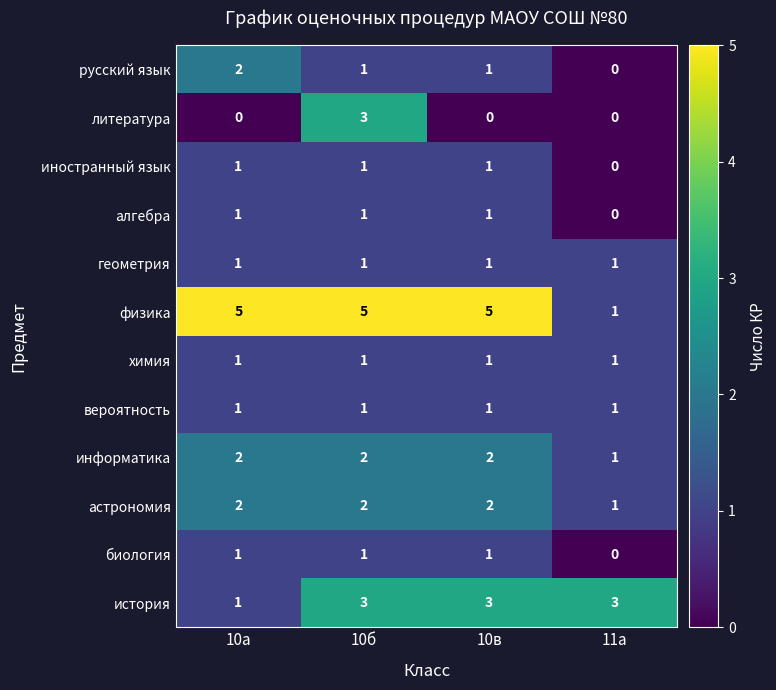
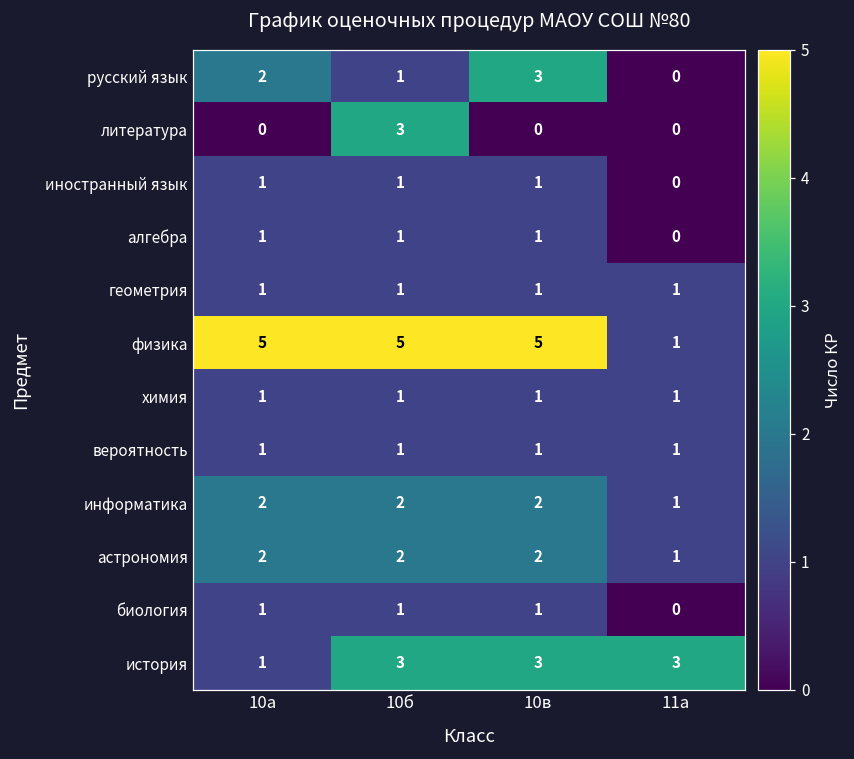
  {
    "русский язык": {
      "10а": 2,
      "10б": 1,
-     "10в": 1,
+     "10в": 3,
      "11а": 0
    },
    "литература": {
      "10а": 0,
      "10б": 3,
      "10в": 0,
      "11а": 0
    },
    "иностранный язык": {
      "10а": 1,
      "10б": 1,
      "10в": 1,
      "11а": 0
    },
    "алгебра": {
      "10а": 1,
      "10б": 1,
      "10в": 1,
      "11а": 0
    },
    "геометрия": {
      "10а": 1,
      "10б": 1,
      "10в": 1,
      "11а": 1
    },
    "физика": {
      "10а": 5,
      "10б": 5,
      "10в": 5,
      "11а": 1
    },
    "химия": {
      "10а": 1,
      "10б": 1,
      "10в": 1,
      "11а": 1
    },
    "вероятность": {
      "10а": 1,
      "10б": 1,
      "10в": 1,
      "11а": 1
    },
    "информатика": {
      "10а": 2,
      "10б": 2,
      "10в": 2,
      "11а": 1
    },
    "астрономия": {
      "10а": 2,
      "10б": 2,
      "10в": 2,
      "11а": 1
    },
    "биология": {
      "10а": 1,
      "10б": 1,
      "10в": 1,
      "11а": 0
    },
    "история": {
      "10а": 1,
      "10б": 3,
      "10в": 3,
      "11а": 3
    }
  }
